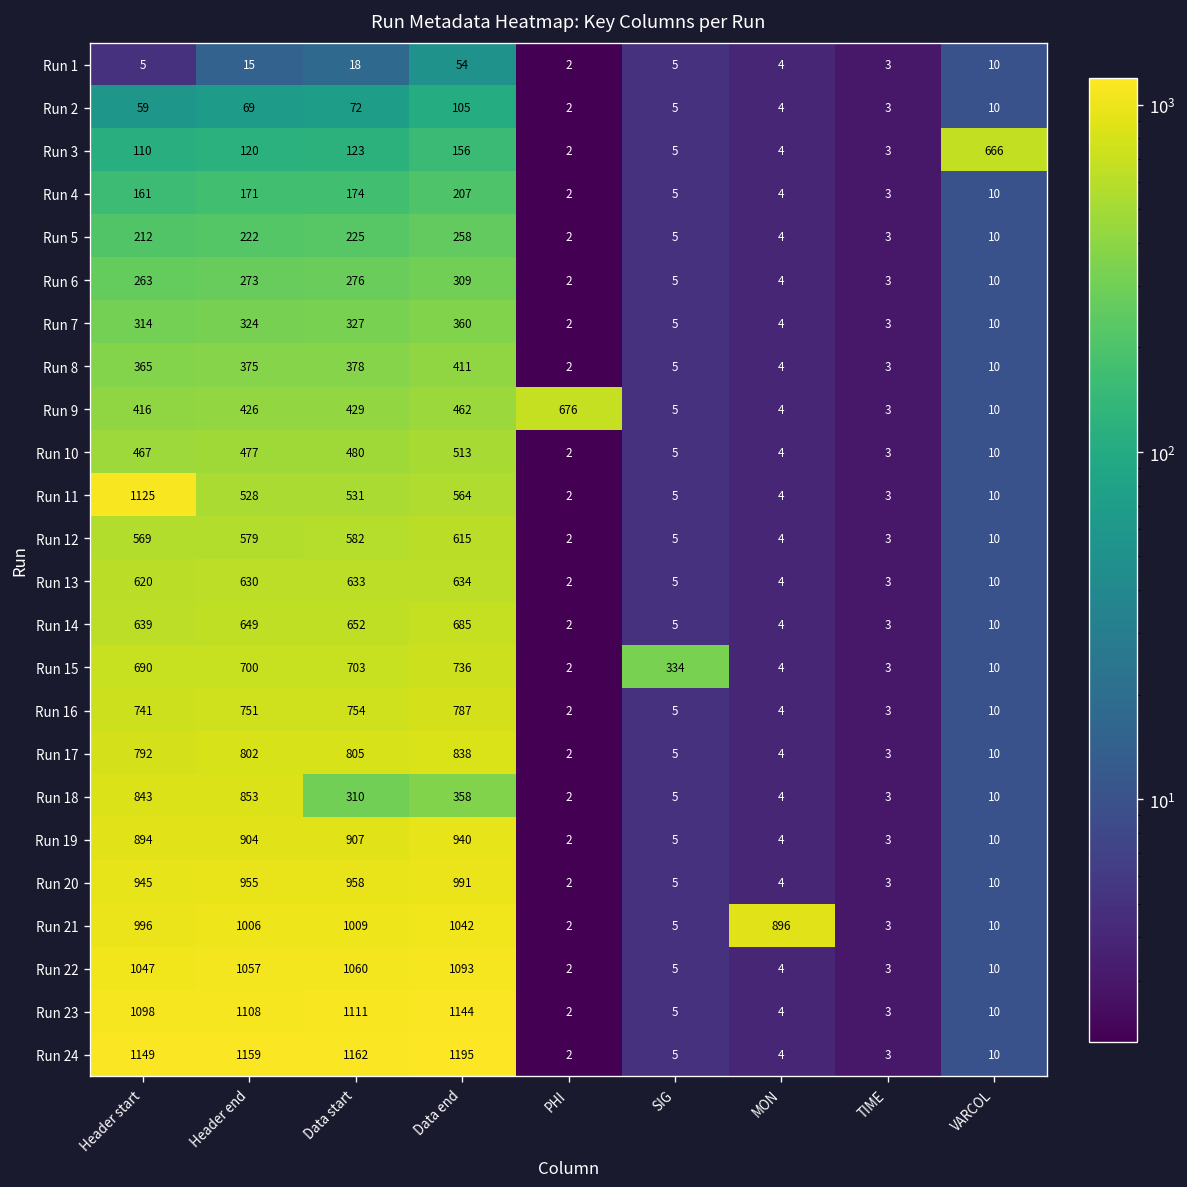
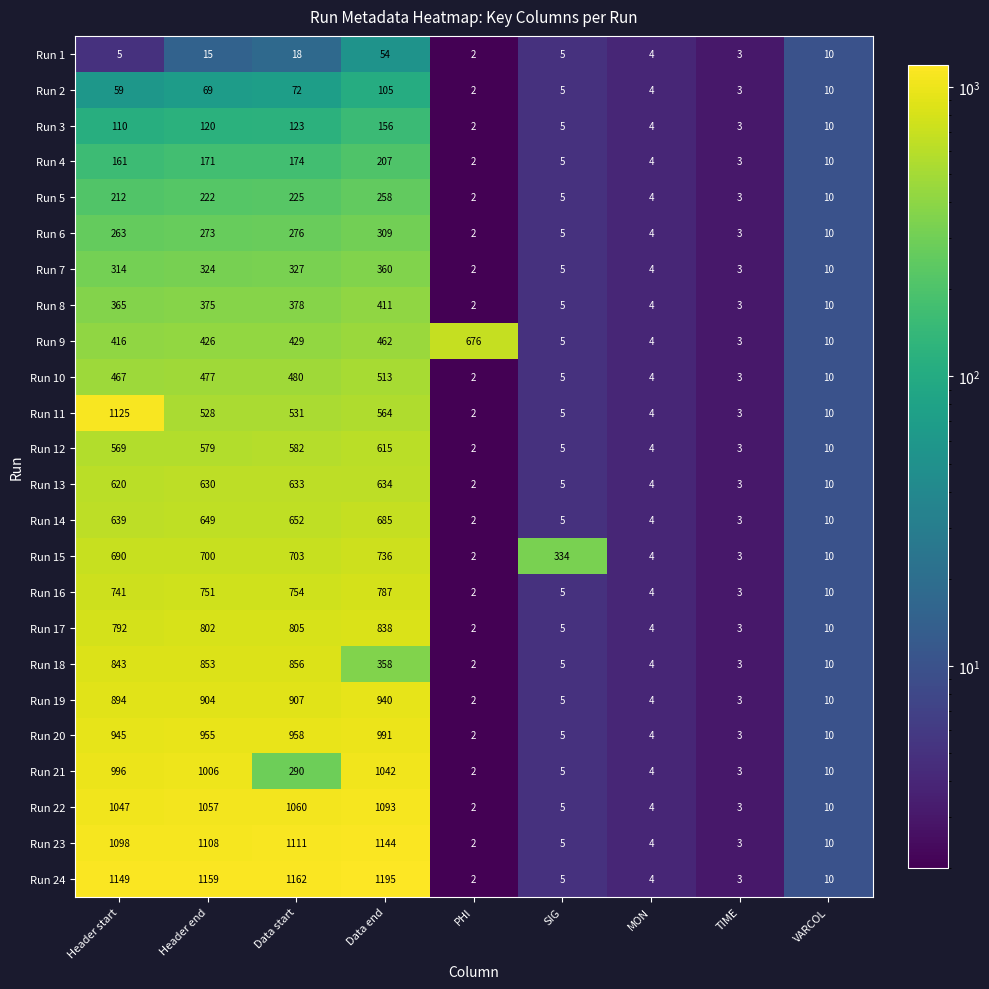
  {
    "Run 3": {
      "Header start": 110,
      "Header end": 120,
      "Data start": 123,
      "Data end": 156,
      "PHI": 2,
      "SIG": 5,
      "MON": 4,
      "TIME": 3,
-     "VARCOL": 666
+     "VARCOL": 10
    },
    "Run 18": {
      "Header start": 843,
      "Header end": 853,
-     "Data start": 310,
+     "Data start": 856,
      "Data end": 358,
      "PHI": 2,
      "SIG": 5,
      "MON": 4,
      "TIME": 3,
      "VARCOL": 10
    },
    "Run 21": {
      "Header start": 996,
      "Header end": 1006,
-     "Data start": 1009,
+     "Data start": 290,
      "Data end": 1042,
      "PHI": 2,
      "SIG": 5,
-     "MON": 896,
+     "MON": 4,
      "TIME": 3,
      "VARCOL": 10
    }
  }
